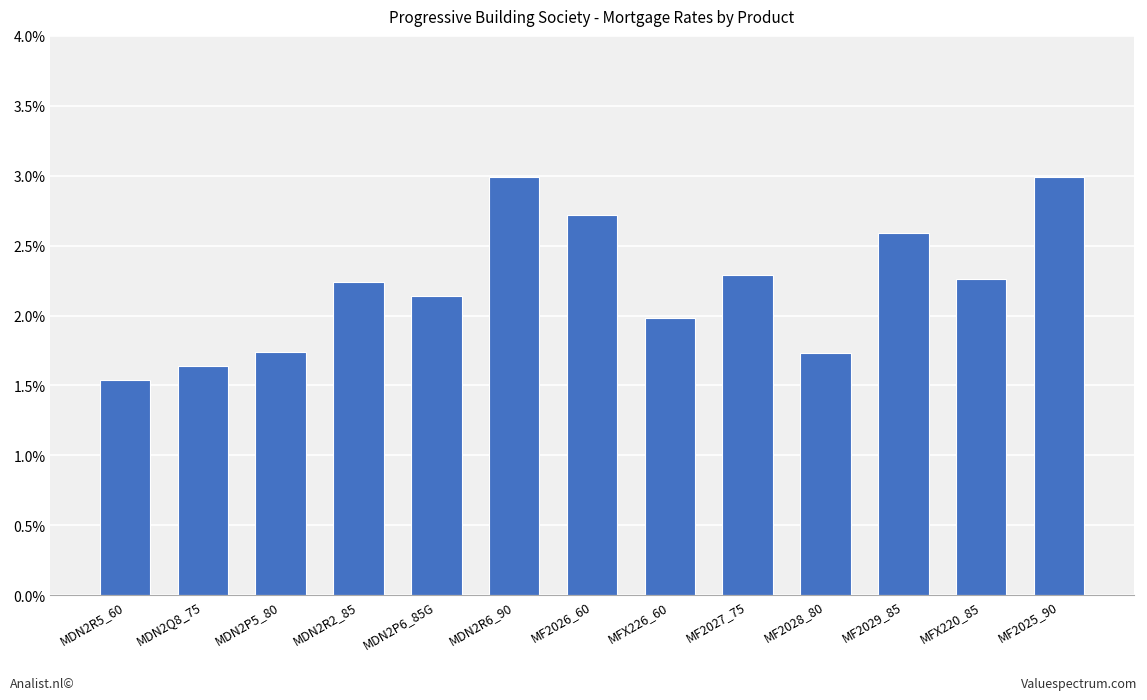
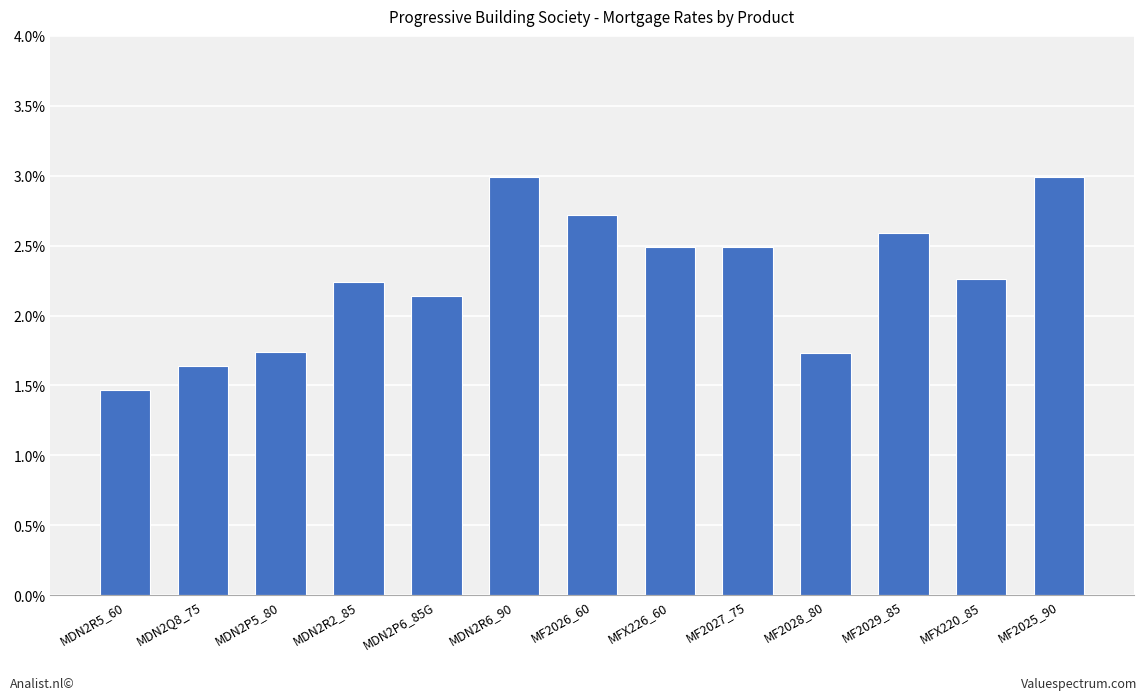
  {
-   "MDN2R5_60": "1.54%",
+   "MDN2R5_60": "1.47%",
    "MDN2Q8_75": "1.64%",
    "MDN2P5_80": "1.74%",
    "MDN2R2_85": "2.24%",
    "MDN2P6_85G": "2.14%",
    "MDN2R6_90": "2.99%",
    "MF2026_60": "2.72%",
-   "MFX226_60": "1.98%",
-   "MF2027_75": "2.29%",
+   "MFX226_60": "2.49%",
+   "MF2027_75": "2.49%",
    "MF2028_80": "1.73%",
    "MF2029_85": "2.59%",
    "MFX220_85": "2.26%",
    "MF2025_90": "2.99%"
  }
